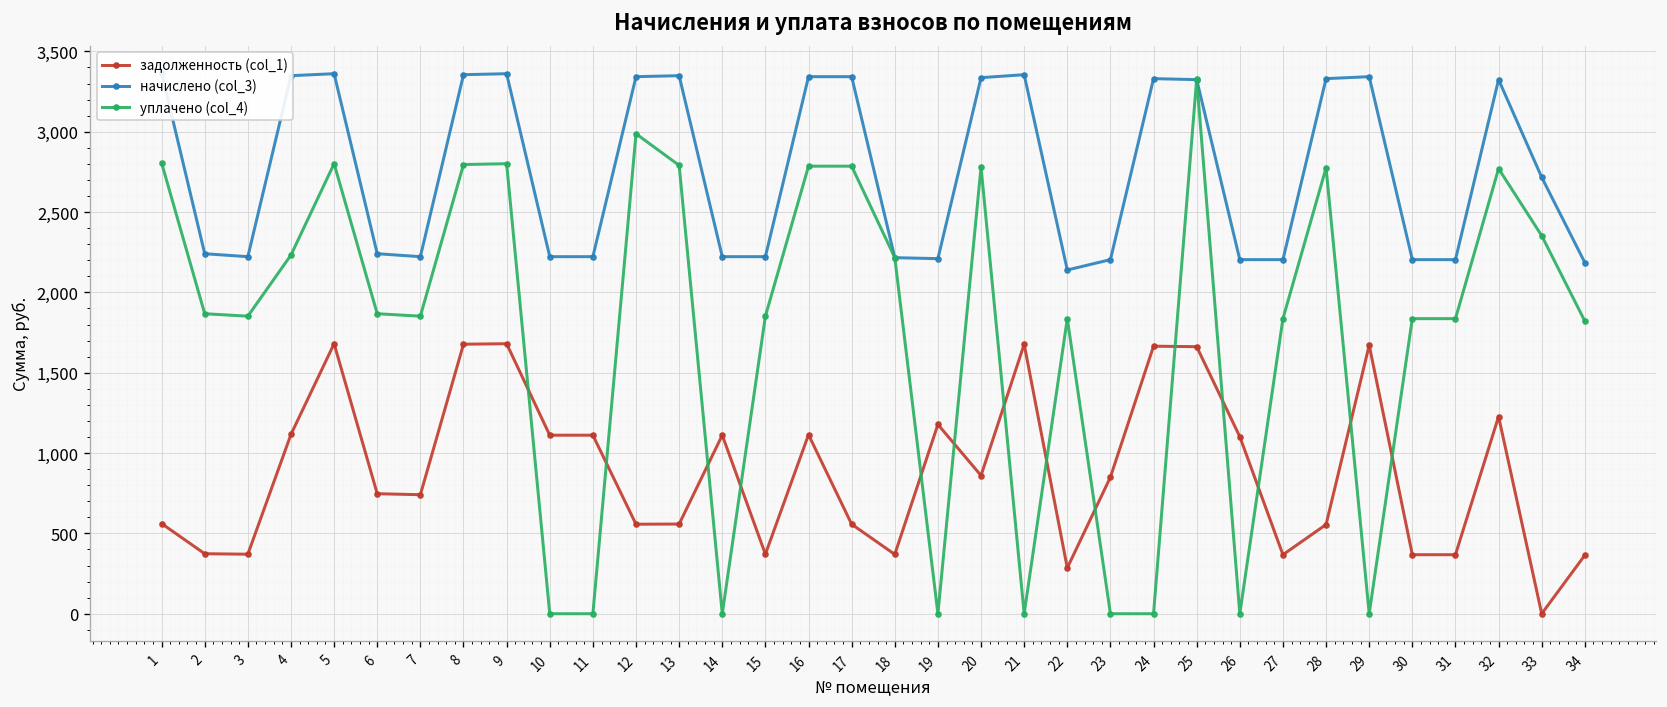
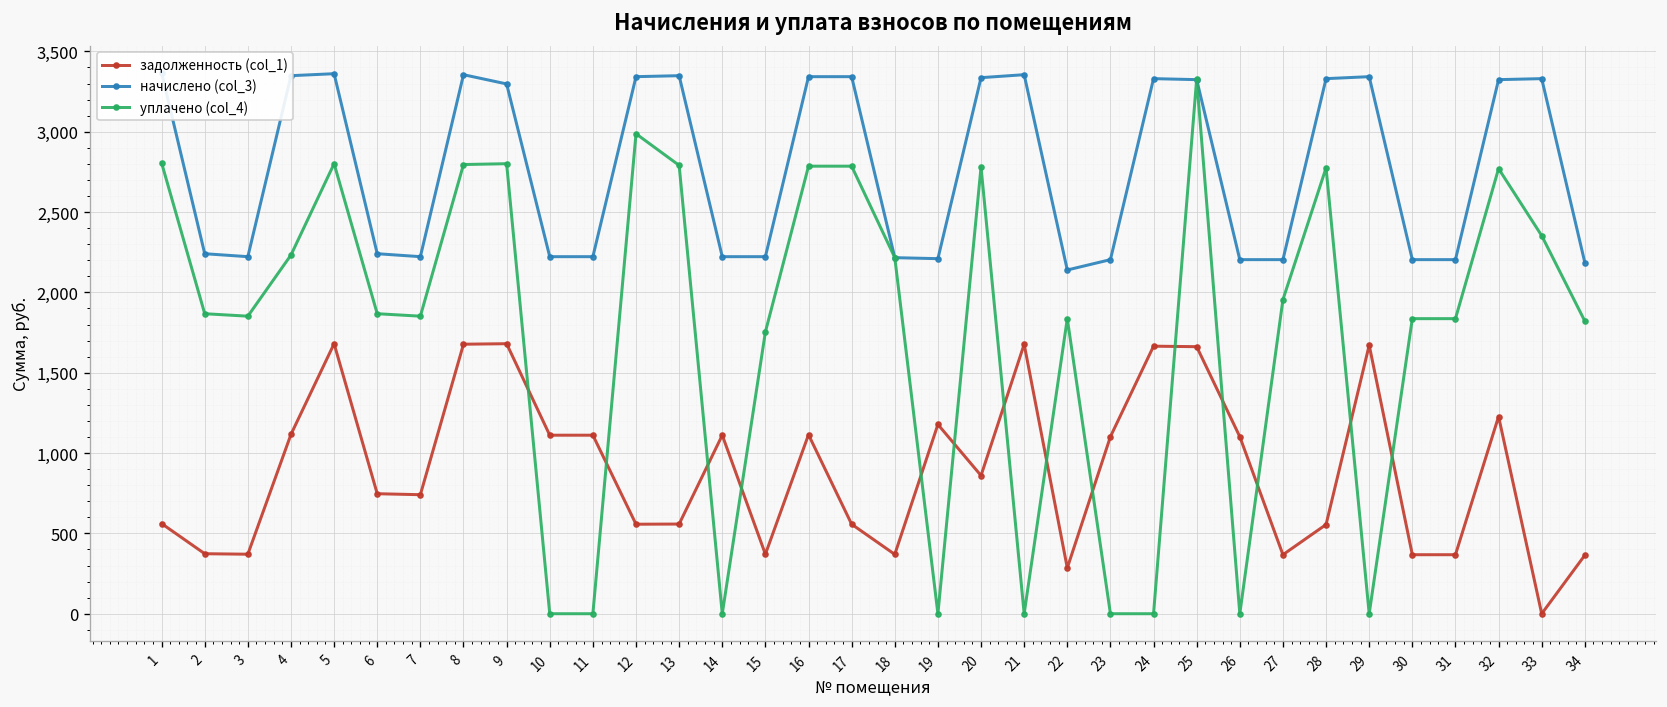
  {
    "задолженность (col_1)": {
      "1": "560",
      "2": "370",
      "3": "370",
      "4": "1,120",
      "5": "1,680",
      "6": "750",
      "7": "740",
      "8": "1,680",
      "9": "1,680",
      "10": "1,110",
      "11": "1,110",
      "12": "560",
      "13": "560",
      "14": "1,110",
      "15": "370",
      "16": "1,110",
      "17": "560",
      "18": "370",
      "19": "1,180",
      "20": "860",
      "21": "1,680",
      "22": "280",
-     "23": "850",
+     "23": "1,100",
      "24": "1,670",
      "25": "1,660",
      "26": "1,100",
      "27": "370",
      "28": "560",
      "29": "1,670",
      "30": "370",
      "31": "370",
      "32": "1,230",
      "33": "0",
      "34": "360"
    },
    "начислено (col_3)": {
      "2": "2,240",
      "3": "2,220",
      "5": "3,360",
      "6": "2,240",
      "7": "2,220",
      "8": "3,360",
-     "9": "3,360",
+     "9": "3,300",
      "10": "2,220",
      "11": "2,220",
      "12": "3,340",
      "13": "3,350",
      "14": "2,220",
      "15": "2,220",
      "16": "3,340",
      "17": "3,340",
      "19": "2,210",
      "20": "3,340",
      "21": "3,360",
      "22": "2,140",
      "23": "2,200",
      "24": "3,330",
      "26": "2,200",
      "27": "2,200",
      "28": "3,330",
      "29": "3,340",
      "30": "2,200",
      "31": "2,200",
      "32": "3,320",
-     "33": "2,720",
+     "33": "3,330",
      "34": "2,190"
    },
    "уплачено (col_4)": {
      "1": "2,810",
      "2": "1,870",
      "3": "1,850",
      "4": "2,230",
      "5": "2,800",
      "6": "1,870",
      "7": "1,850",
      "8": "2,800",
      "9": "2,800",
      "10": "0",
      "11": "0",
      "12": "2,990",
      "13": "2,790",
      "14": "0",
-     "15": "1,850",
+     "15": "1,750",
      "16": "2,790",
      "17": "2,790",
      "19": "0",
      "20": "2,780",
      "21": "0",
      "22": "1,840",
      "23": "0",
      "24": "0",
      "26": "0",
-     "27": "1,840",
+     "27": "1,950",
      "28": "2,780",
      "29": "0",
      "30": "1,840",
      "31": "1,840",
      "32": "2,770",
      "33": "2,350",
      "34": "1,820"
    }
  }
